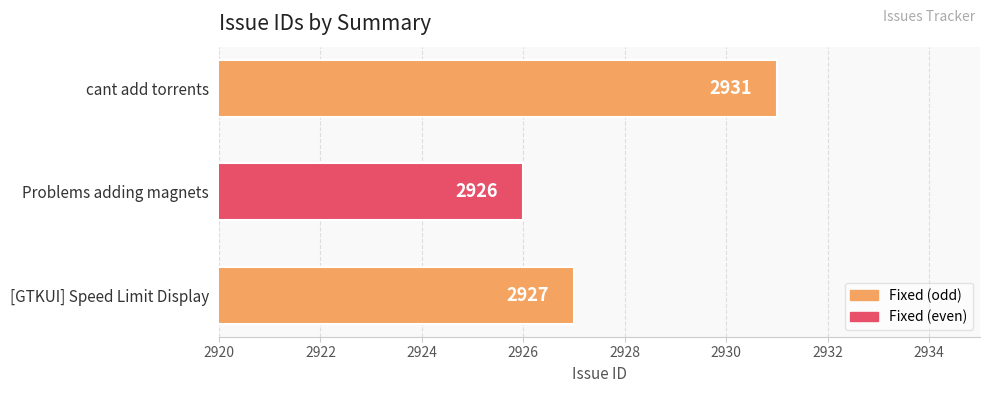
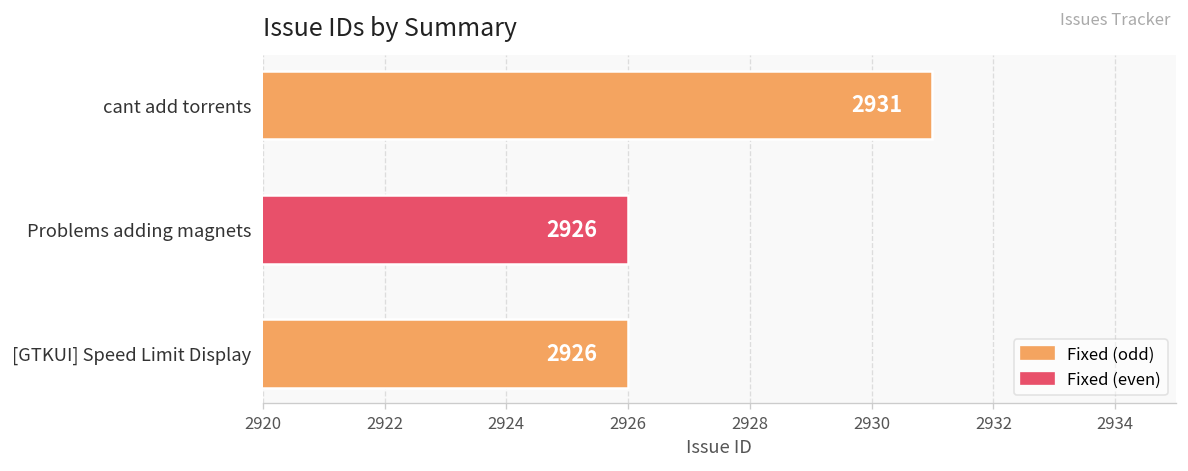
  {
    "cant add torrents": 2931,
    "Problems adding magnets": 2926,
-   "[GTKUI] Speed Limit Display": 2927
+   "[GTKUI] Speed Limit Display": 2926
  }
